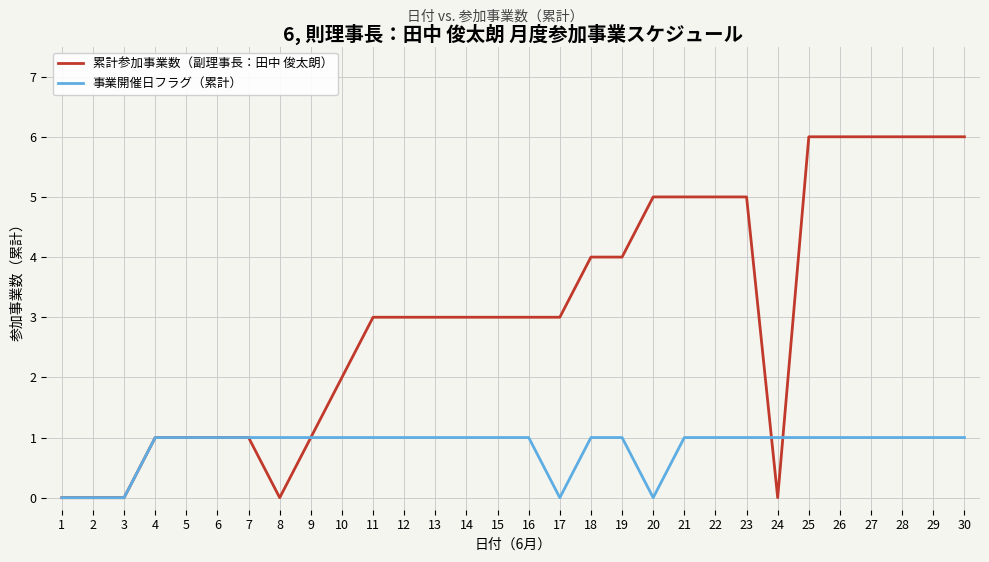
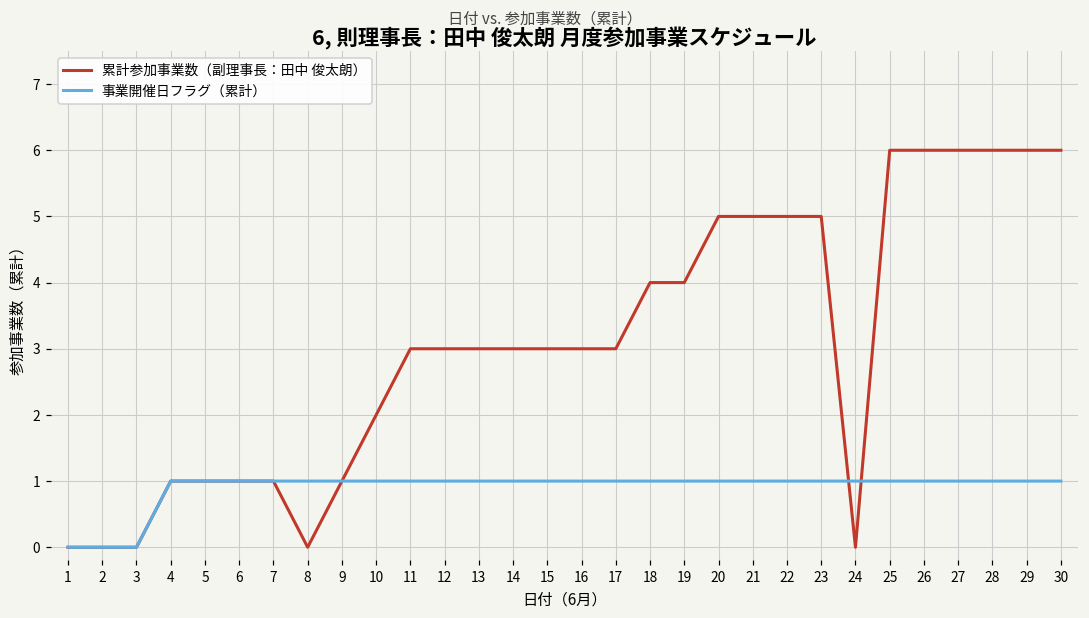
  {
    "累計参加事業数（副理事長：田中 俊太朗）": {
      "8": 0,
      "10": 2,
      "11": 3,
      "12": 3,
      "13": 3,
      "14": 3,
      "15": 3,
      "16": 3,
      "17": 3,
      "18": 4,
      "19": 4,
      "20": 5,
      "21": 5,
      "22": 5,
      "23": 5,
      "24": 0,
      "25": 6,
      "26": 6,
      "27": 6,
      "28": 6,
      "29": 6,
      "30": 6
    },
    "事業開催日フラグ（累計）": {
      "8": 1,
      "10": 1,
      "11": 1,
      "12": 1,
      "13": 1,
      "14": 1,
      "15": 1,
      "16": 1,
-     "17": 0,
+     "17": 1,
      "18": 1,
      "19": 1,
-     "20": 0,
+     "20": 1,
      "21": 1,
      "22": 1,
      "23": 1,
      "24": 1,
      "25": 1,
      "26": 1,
      "27": 1,
      "28": 1,
      "29": 1,
      "30": 1
    }
  }
